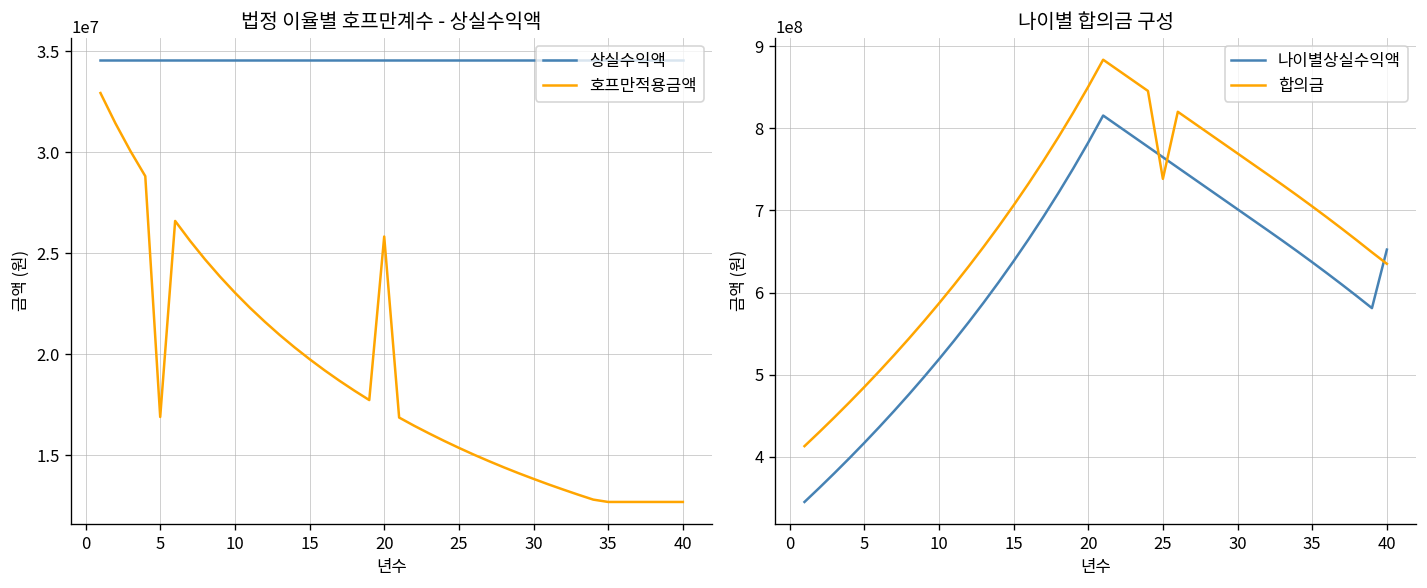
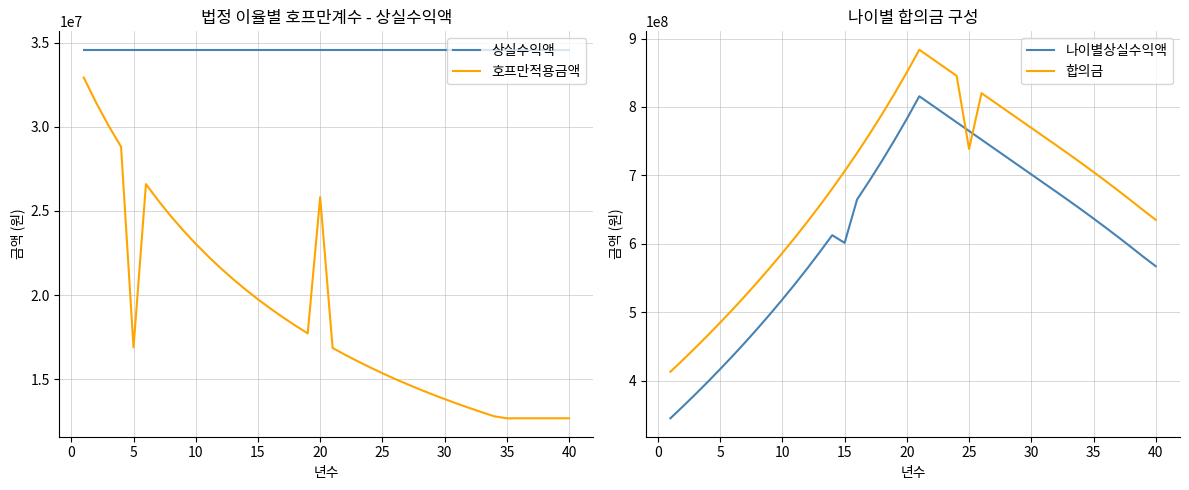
  {
    "법정 이율별 호프만계수 - 상실수익액": {
      "상실수익액": {
        "5": 34600000,
        "10": 34600000,
        "15": 34600000,
        "20": 34600000,
        "25": 34600000,
        "30": 34600000
      },
      "호프만적용금액": {
        "5": 16900000,
        "10": 23000000,
        "15": 19800000,
        "20": 25800000,
        "25": 15400000,
        "30": 13800000,
        "35": 12700000,
        "40": 12700000
      }
    },
    "나이별 합의금 구성": {
      "나이별상실수익액": {
        "5": 420000000,
        "10": 520000000,
-       "15": 640000000,
+       "15": 600000000,
        "20": 780000000,
        "25": 760000000,
        "30": 700000000,
        "35": 640000000,
-       "40": 650000000
+       "40": 570000000
      },
      "합의금": {
        "5": 480000000,
        "10": 590000000,
        "15": 710000000,
        "20": 850000000,
        "25": 740000000,
        "30": 770000000,
        "35": 700000000,
        "40": 640000000
      }
    }
  }
